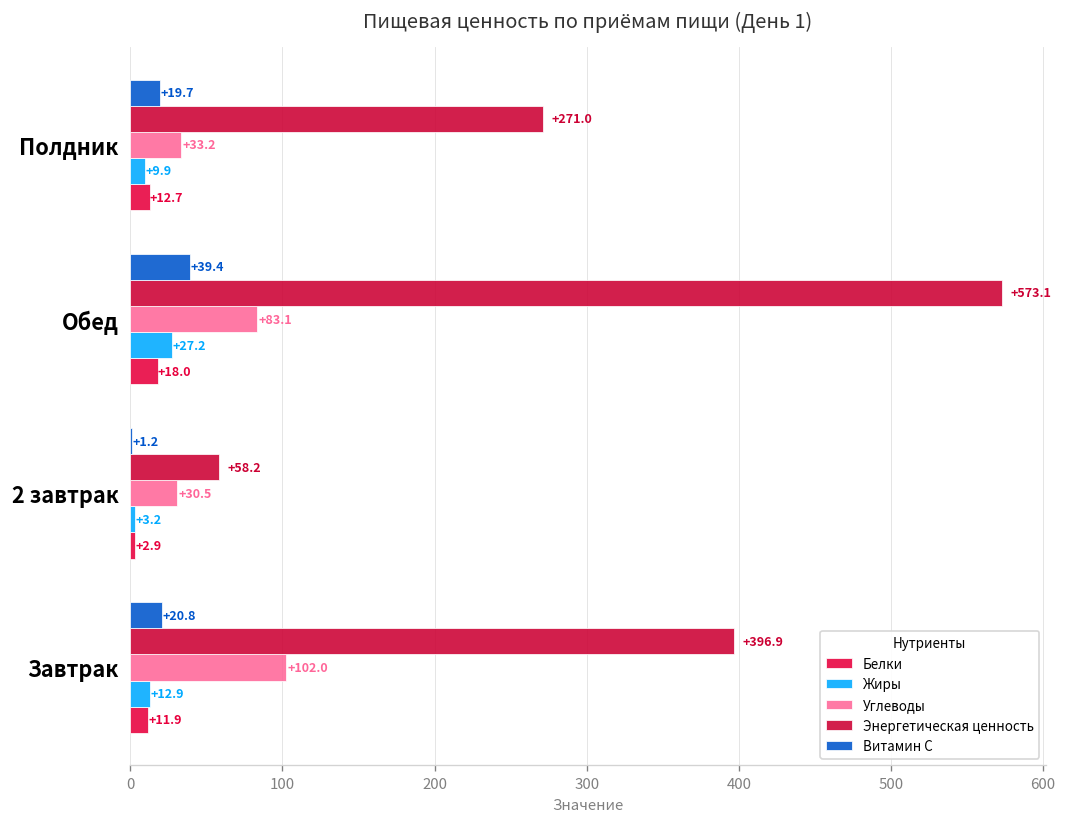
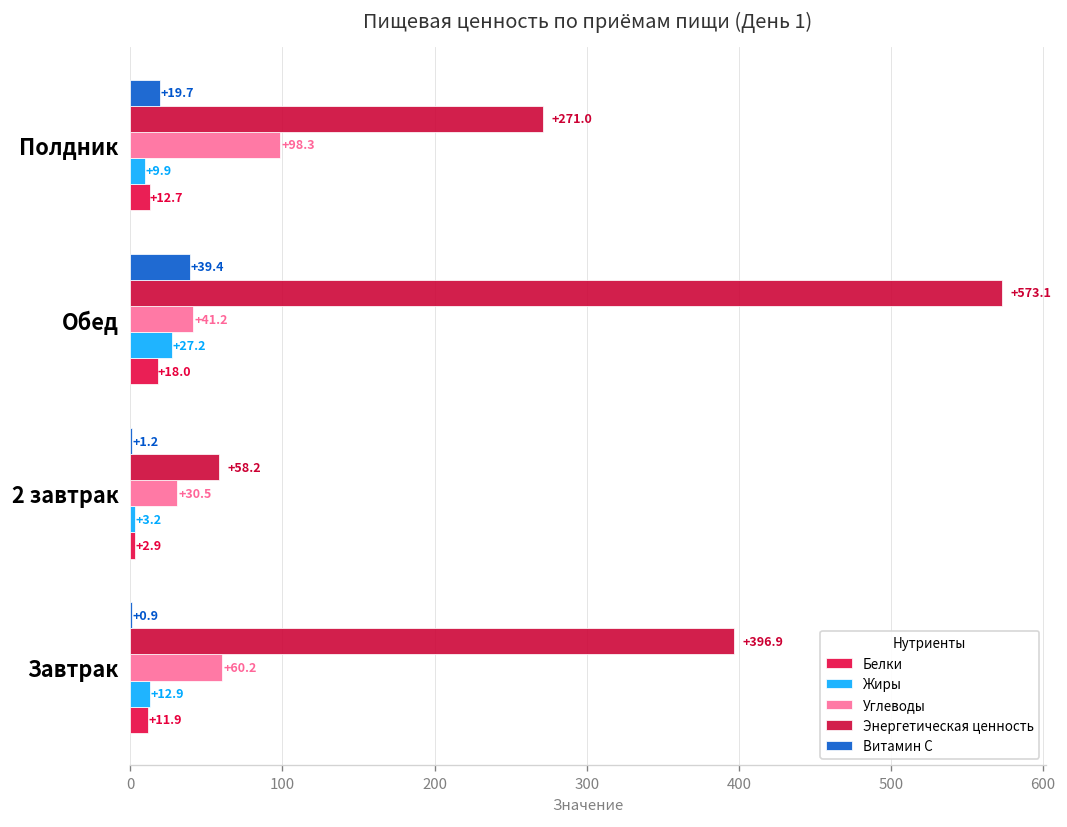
  {
    "Жиры": {
      "Полдник": "+9.9",
      "Обед": "+27.2",
      "2 завтрак": "+3.2",
      "Завтрак": "+12.9"
    },
    "Углеводы": {
-     "Полдник": "+33.2",
-     "Обед": "+83.1",
+     "Полдник": "+98.3",
+     "Обед": "+41.2",
      "2 завтрак": "+30.5",
-     "Завтрак": "+102.0"
+     "Завтрак": "+60.2"
    },
    "Витамин С": {
      "Полдник": "+19.7",
      "Обед": "+39.4",
      "2 завтрак": "+1.2",
-     "Завтрак": "+20.8"
+     "Завтрак": "+0.9"
    }
  }
